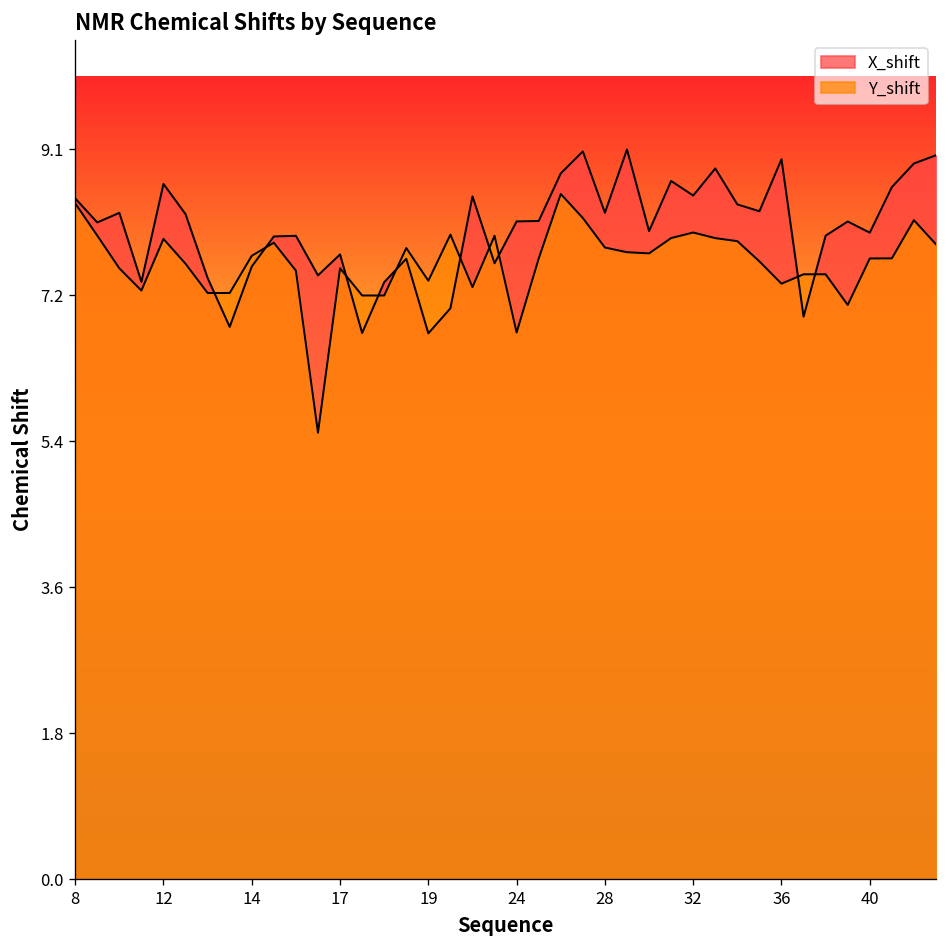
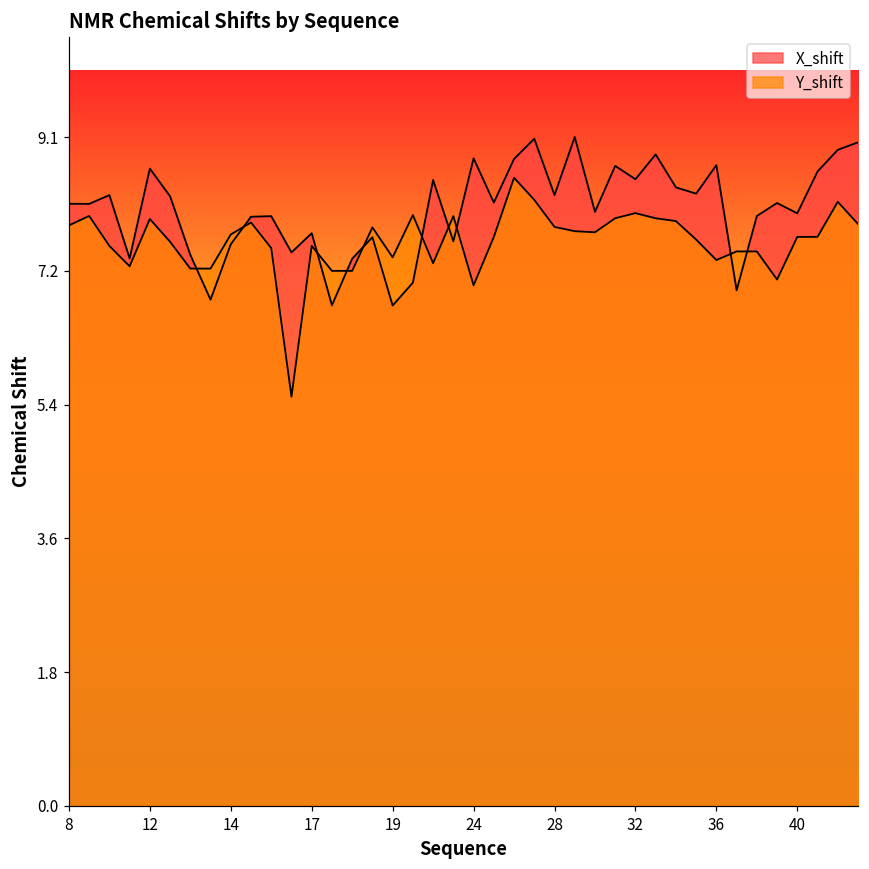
  {
    "X_shift": {
-     "8": 8.5,
+     "8": 8.2,
      "12": 8.6,
-     "24": 8.2,
+     "24": 8.8,
      "28": 8.3,
      "32": 8.5,
-     "36": 8.9,
+     "36": 8.7,
      "40": 8.0
    },
    "Y_shift": {
-     "8": 8.4,
+     "8": 7.9,
      "12": 8.0,
-     "24": 6.8,
+     "24": 7.1,
      "28": 7.8,
      "32": 8.0,
      "36": 7.4,
      "40": 7.7
    }
  }
